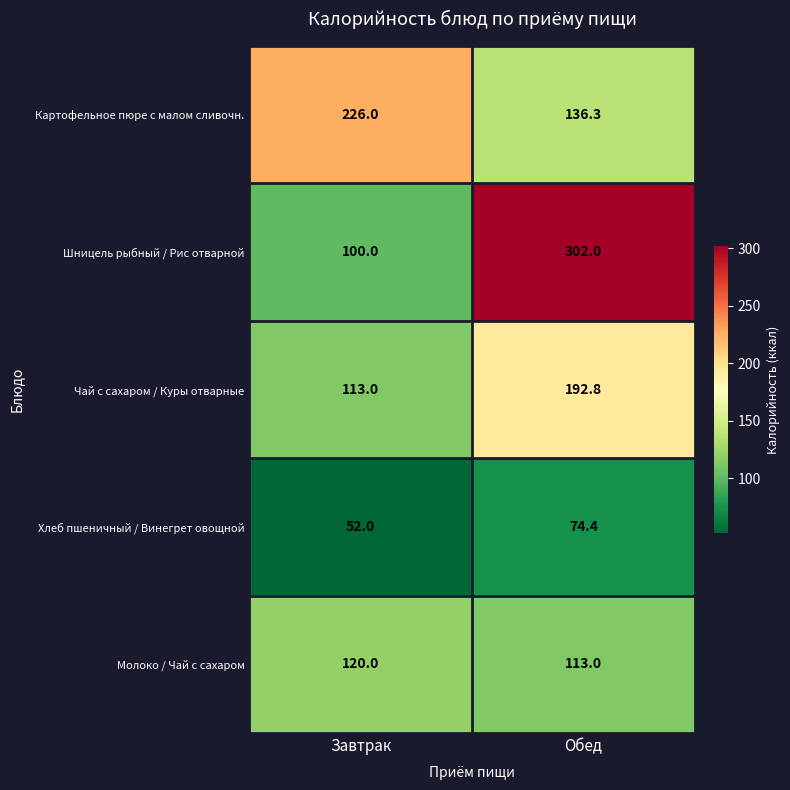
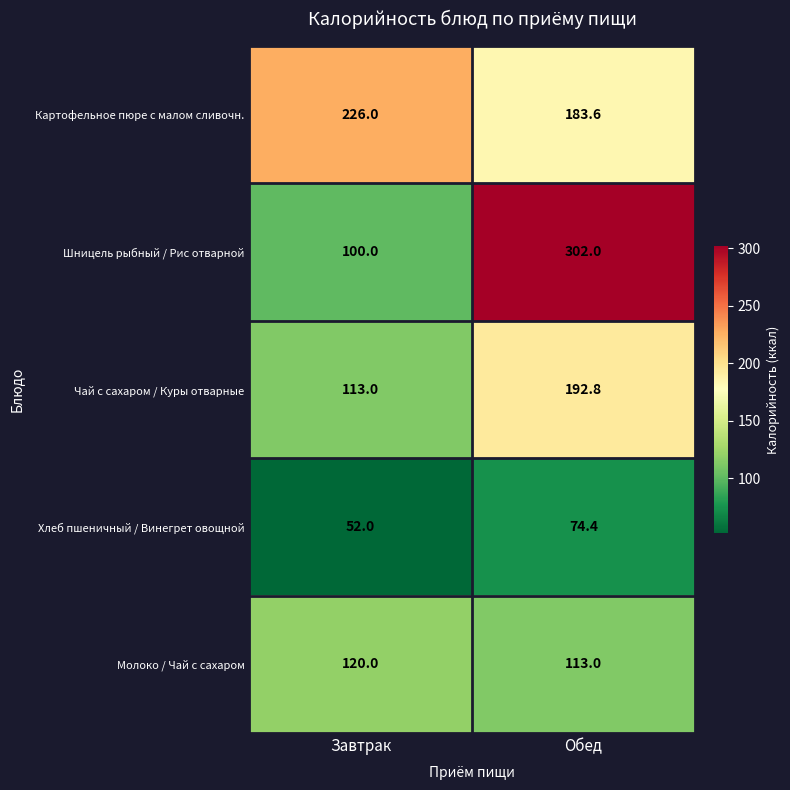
  {
    "Картофельное пюре с малом сливочн.": {
      "Завтрак": 226.0,
-     "Обед": 136.3
+     "Обед": 183.6
    },
    "Шницель рыбный / Рис отварной": {
      "Завтрак": 100.0,
      "Обед": 302.0
    },
    "Чай с сахаром / Куры отварные": {
      "Завтрак": 113.0,
      "Обед": 192.8
    },
    "Хлеб пшеничный / Винегрет овощной": {
      "Завтрак": 52.0,
      "Обед": 74.4
    },
    "Молоко / Чай с сахаром": {
      "Завтрак": 120.0,
      "Обед": 113.0
    }
  }
